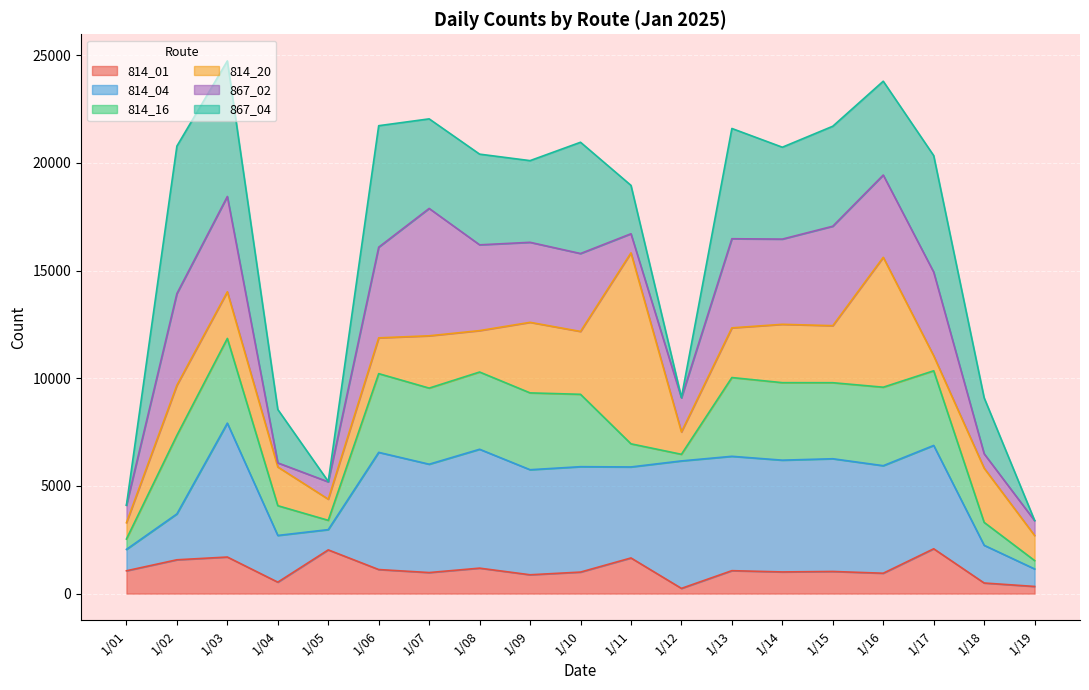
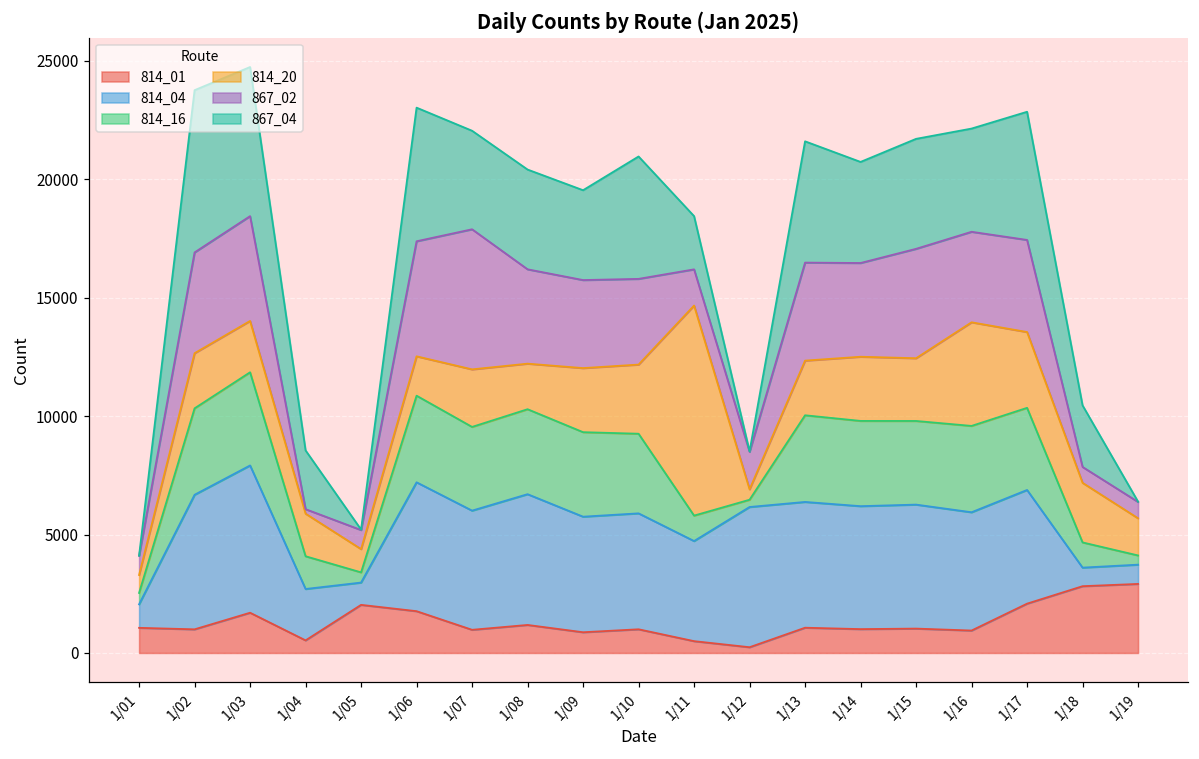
  {
    "814_01": {
      "1/01": 1100,
-     "1/02": 1600,
+     "1/02": 1000,
      "1/03": 1700,
      "1/04": 500,
      "1/05": 2000,
-     "1/06": 1100,
+     "1/06": 1800,
      "1/07": 1000,
      "1/08": 1200,
      "1/09": 900,
      "1/10": 1000,
-     "1/11": 1700,
+     "1/11": 500,
      "1/12": 200,
      "1/13": 1100,
      "1/14": 1000,
      "1/15": 1000,
      "1/16": 900,
      "1/17": 2100,
-     "1/18": 500,
-     "1/19": 300
+     "1/18": 2800,
+     "1/19": 2900
    },
    "814_04": {
      "1/01": 1000,
-     "1/02": 2100,
+     "1/02": 5700,
      "1/03": 6200,
      "1/04": 2200,
      "1/05": 900,
      "1/06": 5400,
      "1/07": 5000,
      "1/08": 5500,
      "1/09": 4900,
      "1/10": 4900,
      "1/11": 4200,
      "1/12": 5900,
      "1/13": 5300,
      "1/14": 5200,
      "1/15": 5200,
      "1/16": 5000,
      "1/17": 4800,
-     "1/18": 1800,
+     "1/18": 800,
      "1/19": 800
    },
    "814_20": {
      "1/01": 800,
      "1/02": 2300,
      "1/03": 2200,
      "1/04": 1800,
      "1/05": 1000,
      "1/06": 1700,
      "1/07": 2400,
      "1/08": 1900,
-     "1/09": 3300,
+     "1/09": 2700,
      "1/10": 2900,
      "1/11": 8900,
-     "1/12": 1000,
+     "1/12": 400,
      "1/13": 2300,
      "1/14": 2700,
      "1/15": 2600,
-     "1/16": 6000,
-     "1/17": 700,
+     "1/16": 4400,
+     "1/17": 3200,
      "1/18": 2500,
-     "1/19": 1200
+     "1/19": 1600
    },
    "867_02": {
      "1/02": 4300,
      "1/03": 4400,
      "1/04": 200,
-     "1/06": 4200,
+     "1/06": 4900,
      "1/07": 5900,
      "1/08": 4000,
      "1/09": 3700,
      "1/10": 3600,
-     "1/11": 900,
+     "1/11": 1500,
      "1/13": 4100,
      "1/14": 4000,
      "1/15": 4600,
      "1/16": 3800,
      "1/17": 3900,
      "1/18": 700
    }
  }
